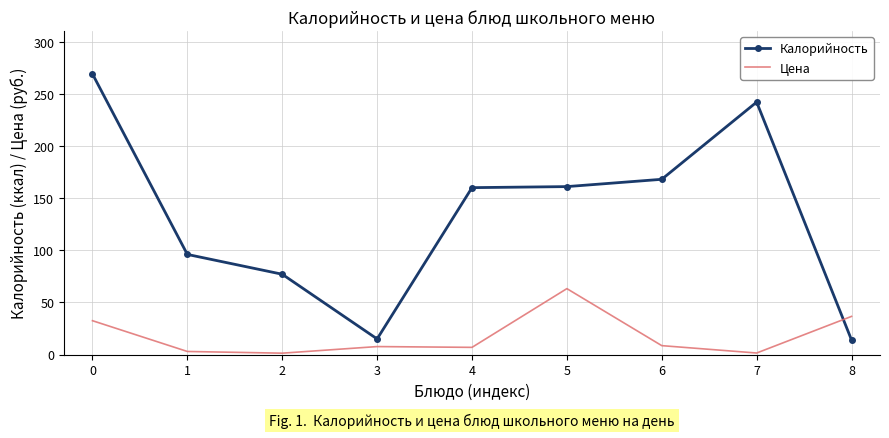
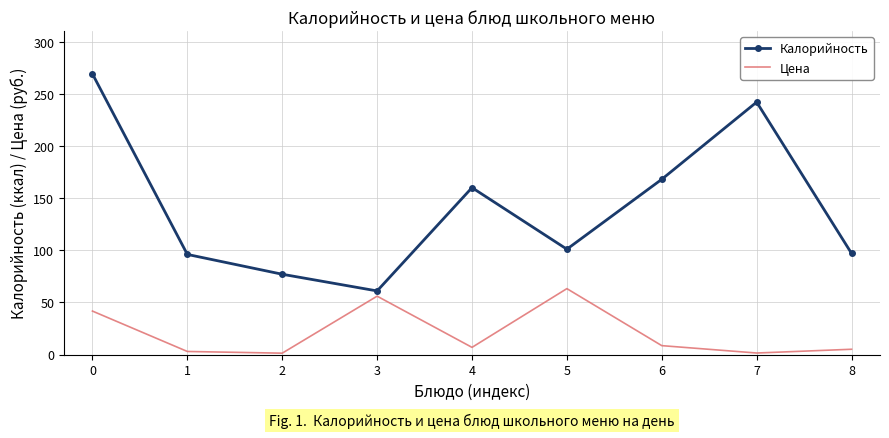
  {
    "Калорийность": {
      "0": 269,
      "1": 96,
      "2": 77,
-     "3": 15,
+     "3": 61,
      "4": 160,
-     "5": 161,
+     "5": 101,
      "6": 168,
      "7": 242,
-     "8": 14
+     "8": 97
    },
    "Цена": {
-     "0": 32,
+     "0": 42,
      "1": 3,
      "2": 1,
-     "3": 8,
+     "3": 56,
      "4": 7,
      "5": 63,
      "6": 9,
      "7": 2,
-     "8": 37
+     "8": 5
    }
  }
